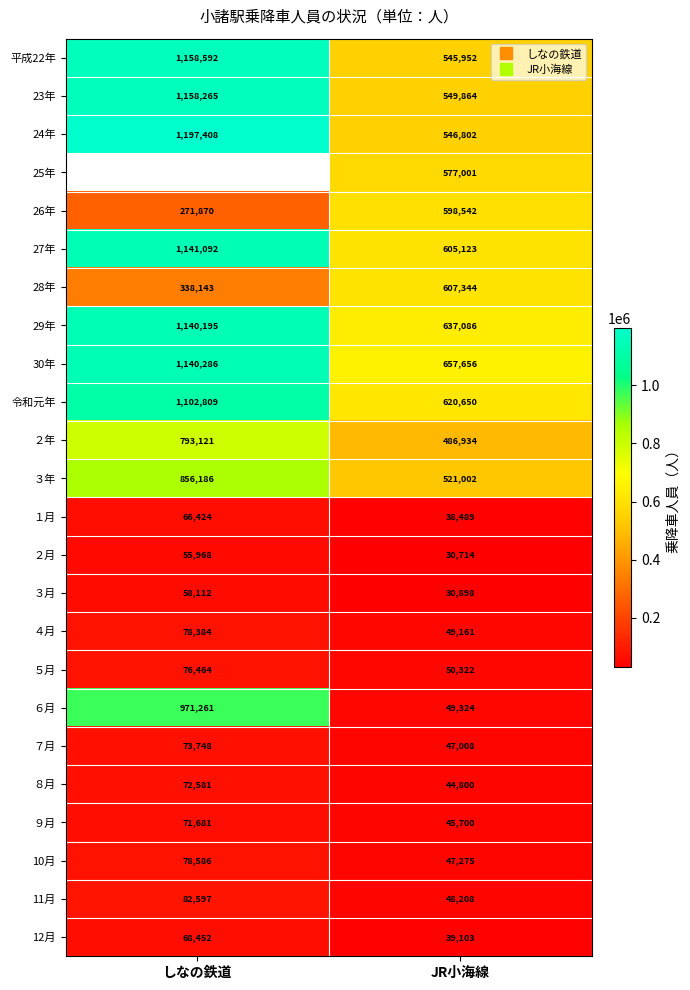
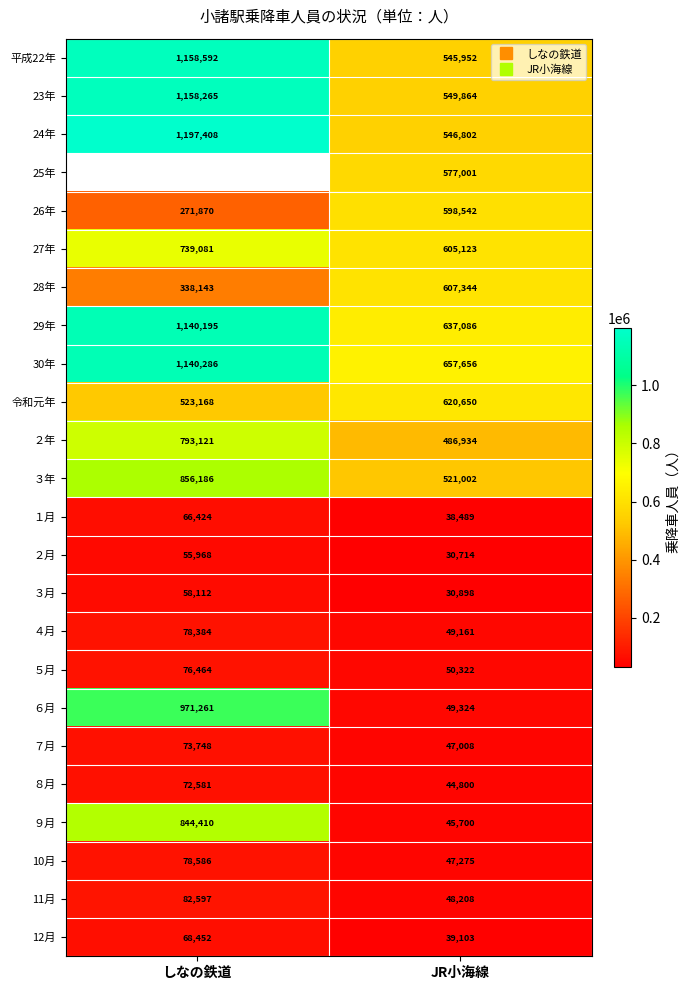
  {
    "平成22年": {
      "しなの鉄道": "1,158,592",
      "JR小海線": "545,952"
    },
    "23年": {
      "しなの鉄道": "1,158,265",
      "JR小海線": "549,864"
    },
    "24年": {
      "しなの鉄道": "1,197,408",
      "JR小海線": "546,802"
    },
    "25年": {
      "JR小海線": "577,001"
    },
    "26年": {
      "しなの鉄道": "271,870",
      "JR小海線": "598,542"
    },
    "27年": {
-     "しなの鉄道": "1,141,092",
+     "しなの鉄道": "739,081",
      "JR小海線": "605,123"
    },
    "28年": {
      "しなの鉄道": "338,143",
      "JR小海線": "607,344"
    },
    "29年": {
      "しなの鉄道": "1,140,195",
      "JR小海線": "637,086"
    },
    "30年": {
      "しなの鉄道": "1,140,286",
      "JR小海線": "657,656"
    },
    "令和元年": {
-     "しなの鉄道": "1,102,809",
+     "しなの鉄道": "523,168",
      "JR小海線": "620,650"
    },
    "２年": {
      "しなの鉄道": "793,121",
      "JR小海線": "486,934"
    },
    "３年": {
      "しなの鉄道": "856,186",
      "JR小海線": "521,002"
    },
    "１月": {
      "しなの鉄道": "66,424",
      "JR小海線": "38,489"
    },
    "２月": {
      "しなの鉄道": "55,968",
      "JR小海線": "30,714"
    },
    "３月": {
      "しなの鉄道": "58,112",
      "JR小海線": "30,898"
    },
    "４月": {
      "しなの鉄道": "78,384",
      "JR小海線": "49,161"
    },
    "５月": {
      "しなの鉄道": "76,464",
      "JR小海線": "50,322"
    },
    "６月": {
      "しなの鉄道": "971,261",
      "JR小海線": "49,324"
    },
    "７月": {
      "しなの鉄道": "73,748",
      "JR小海線": "47,008"
    },
    "８月": {
      "しなの鉄道": "72,581",
      "JR小海線": "44,800"
    },
    "９月": {
-     "しなの鉄道": "71,681",
+     "しなの鉄道": "844,410",
      "JR小海線": "45,700"
    },
    "10月": {
      "しなの鉄道": "78,586",
      "JR小海線": "47,275"
    },
    "11月": {
      "しなの鉄道": "82,597",
      "JR小海線": "48,208"
    },
    "12月": {
      "しなの鉄道": "68,452",
      "JR小海線": "39,103"
    }
  }
